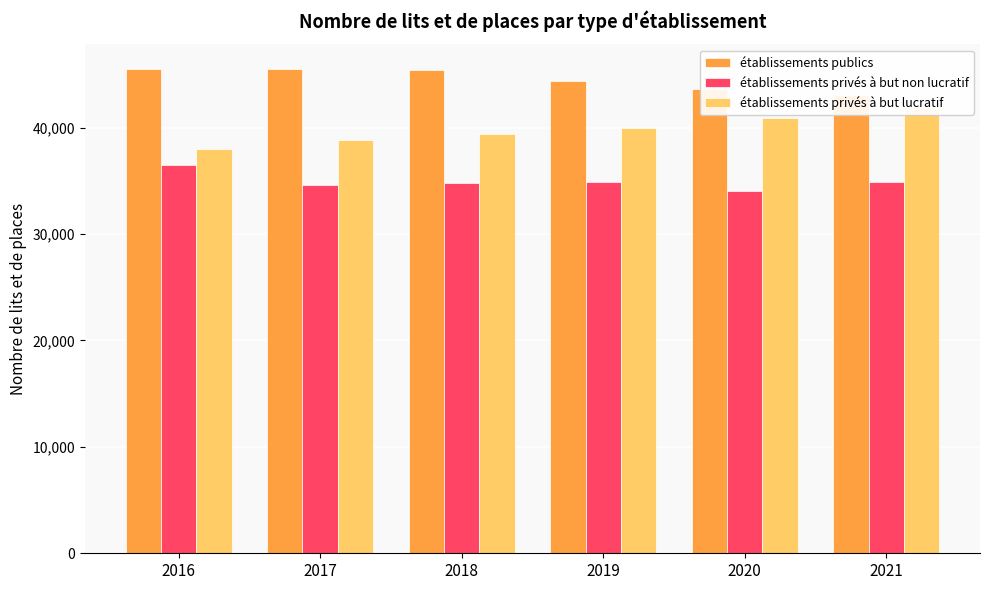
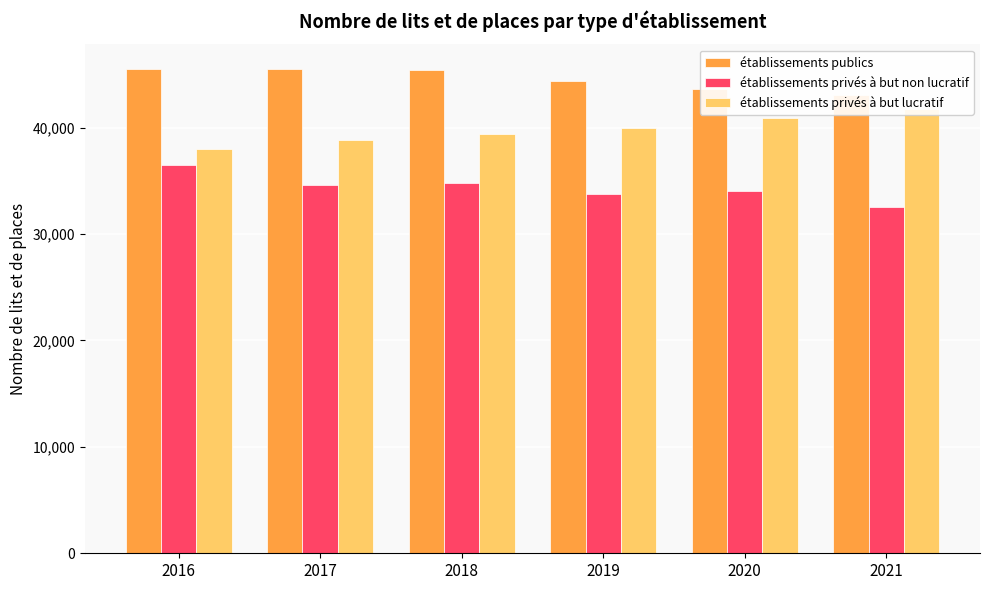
  {
    "établissements privés à but non lucratif": {
      "2016": "36,500",
      "2017": "34,600",
      "2018": "34,800",
-     "2019": "34,900",
+     "2019": "33,800",
      "2020": "34,000",
-     "2021": "34,900"
+     "2021": "32,600"
    }
  }
